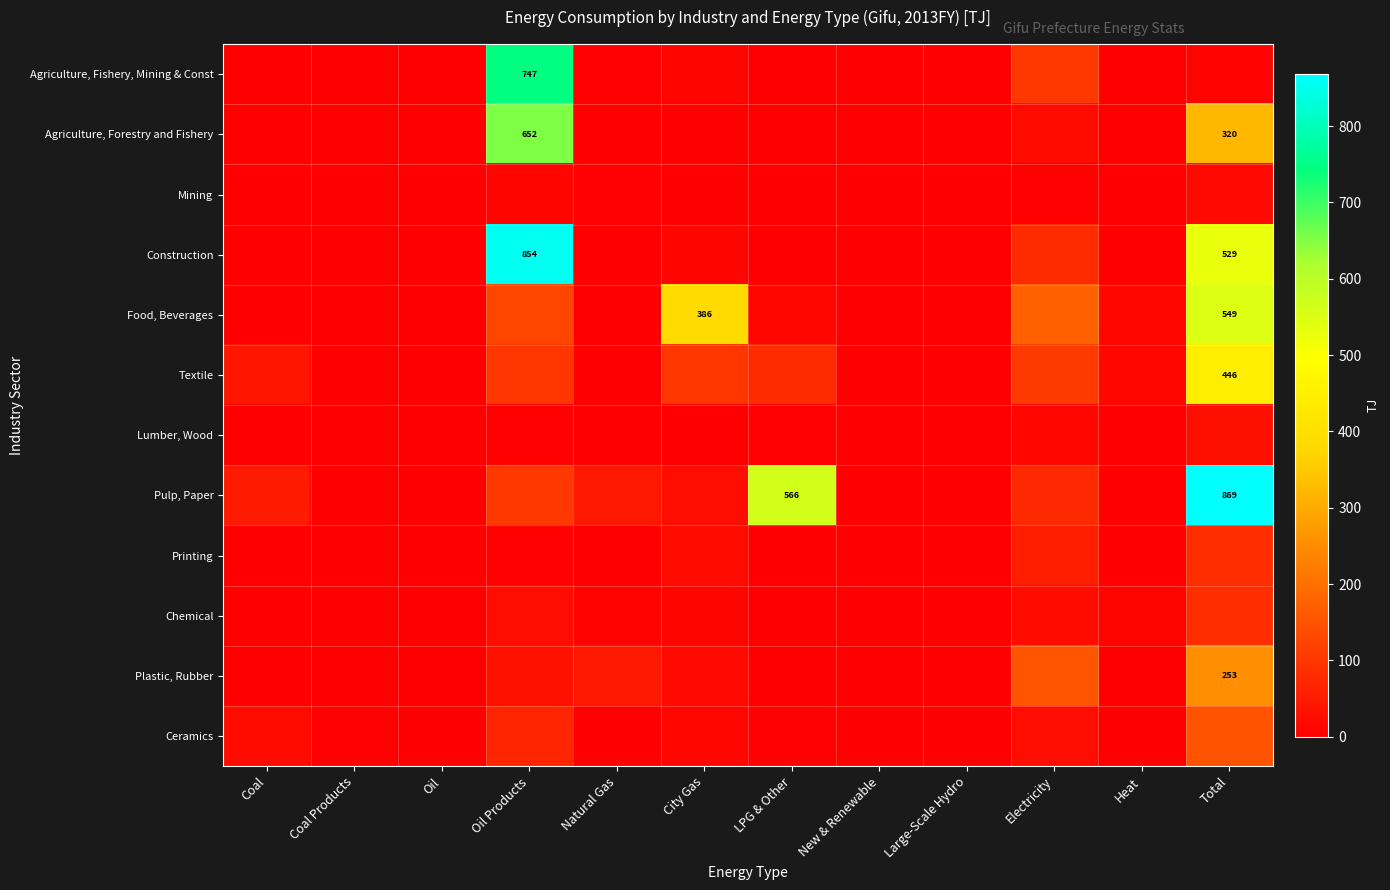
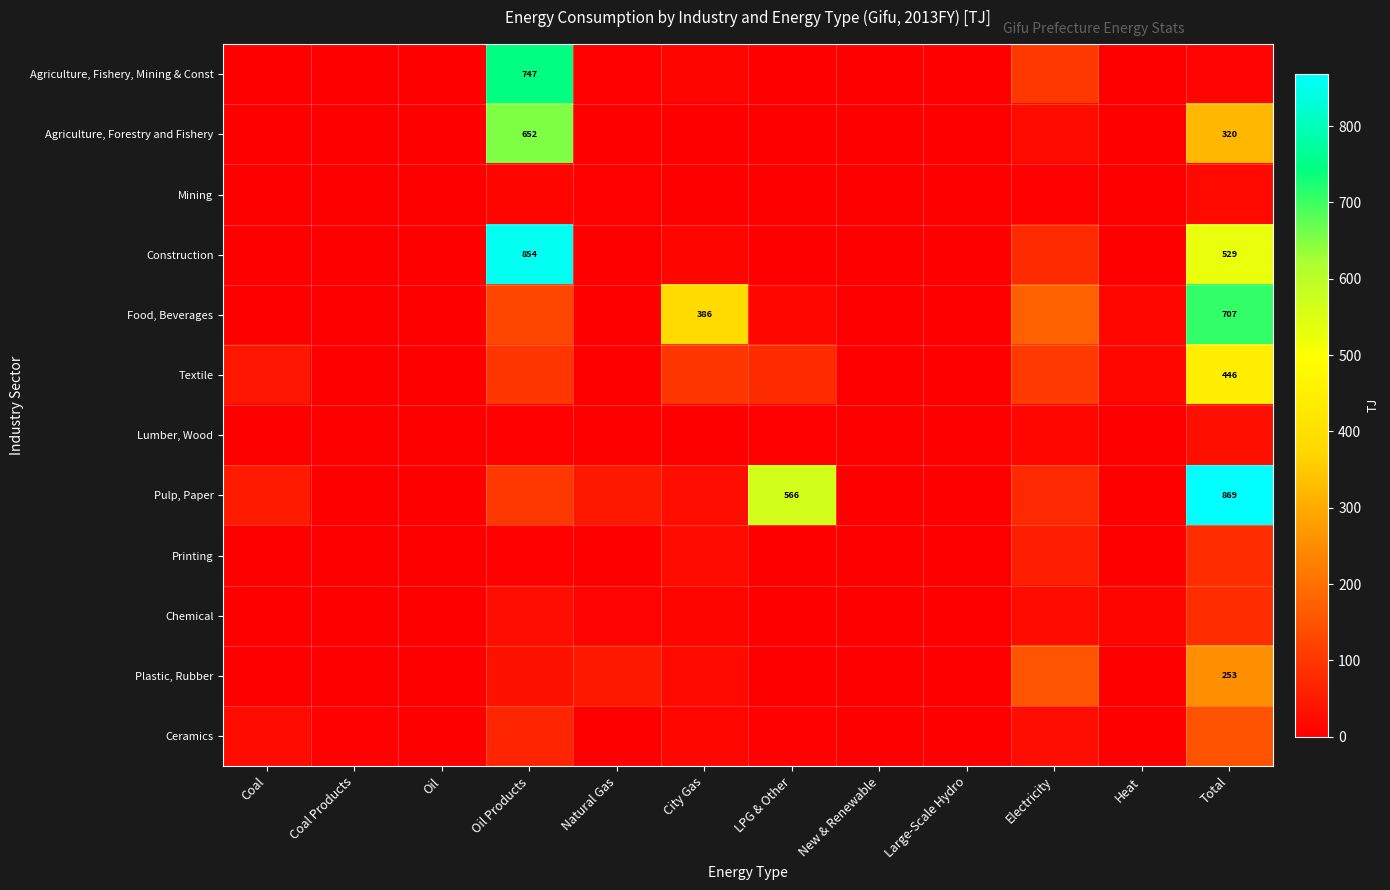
  {
    "Agriculture, Fishery, Mining & Const": {
      "Oil Products": 747
    },
    "Agriculture, Forestry and Fishery": {
      "Oil Products": 652,
      "Total": 320
    },
    "Construction": {
      "Oil Products": 854,
      "Total": 529
    },
    "Food, Beverages": {
      "City Gas": 386,
-     "Total": 549
+     "Total": 707
    },
    "Textile": {
      "Total": 446
    },
    "Pulp, Paper": {
      "LPG & Other": 566,
      "Total": 869
    },
    "Plastic, Rubber": {
      "Total": 253
    }
  }
